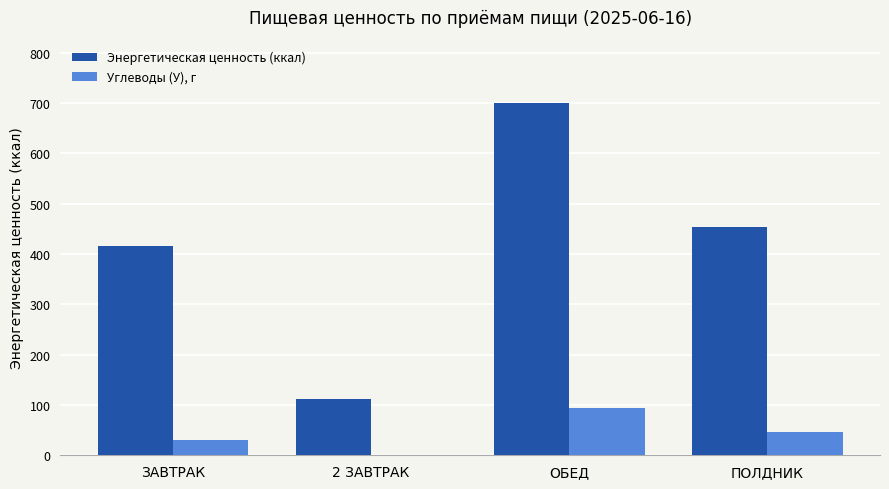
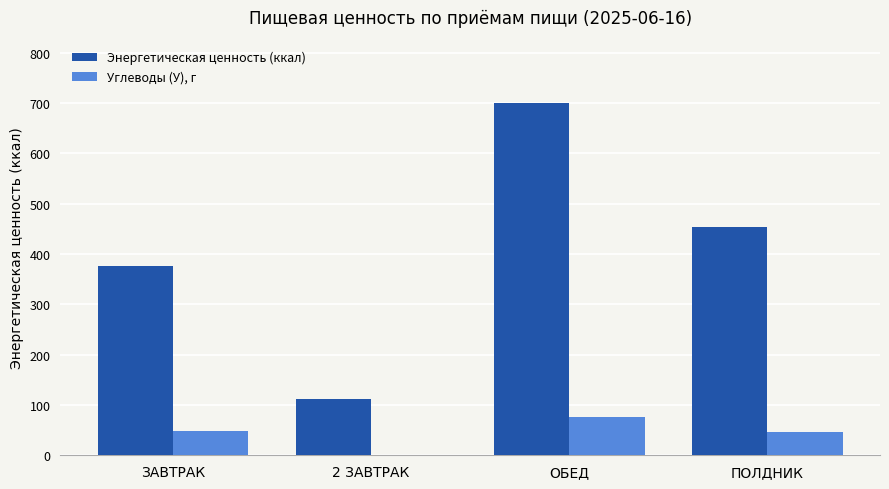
  {
    "Энергетическая ценность (ккал)": {
-     "ЗАВТРАК": 420,
+     "ЗАВТРАК": 370,
      "2 ЗАВТРАК": 110,
      "ОБЕД": 700,
      "ПОЛДНИК": 450
    },
    "Углеводы (У), г": {
-     "ЗАВТРАК": 30,
+     "ЗАВТРАК": 50,
      "2 ЗАВТРАК": 0,
-     "ОБЕД": 90,
+     "ОБЕД": 80,
      "ПОЛДНИК": 50
    }
  }
